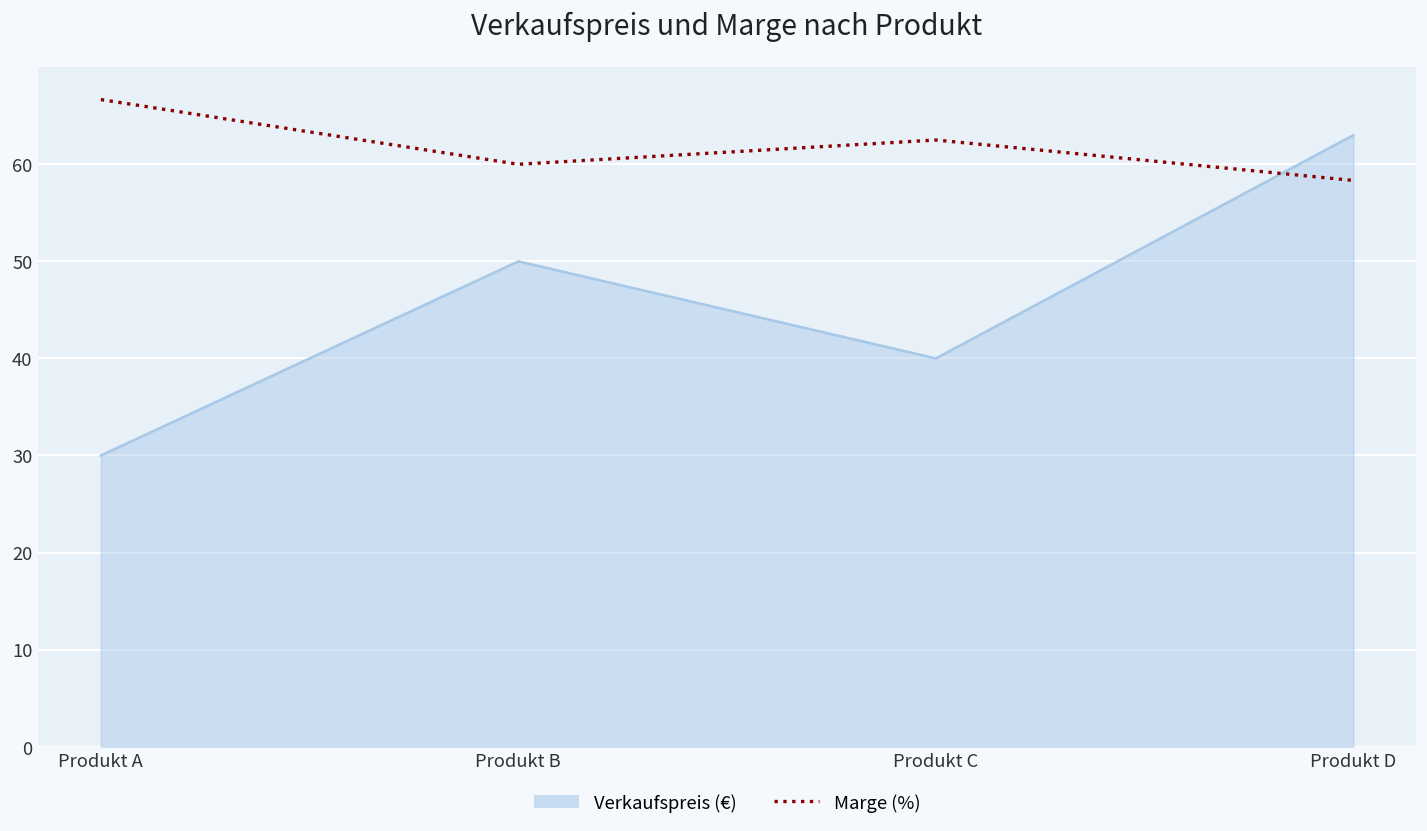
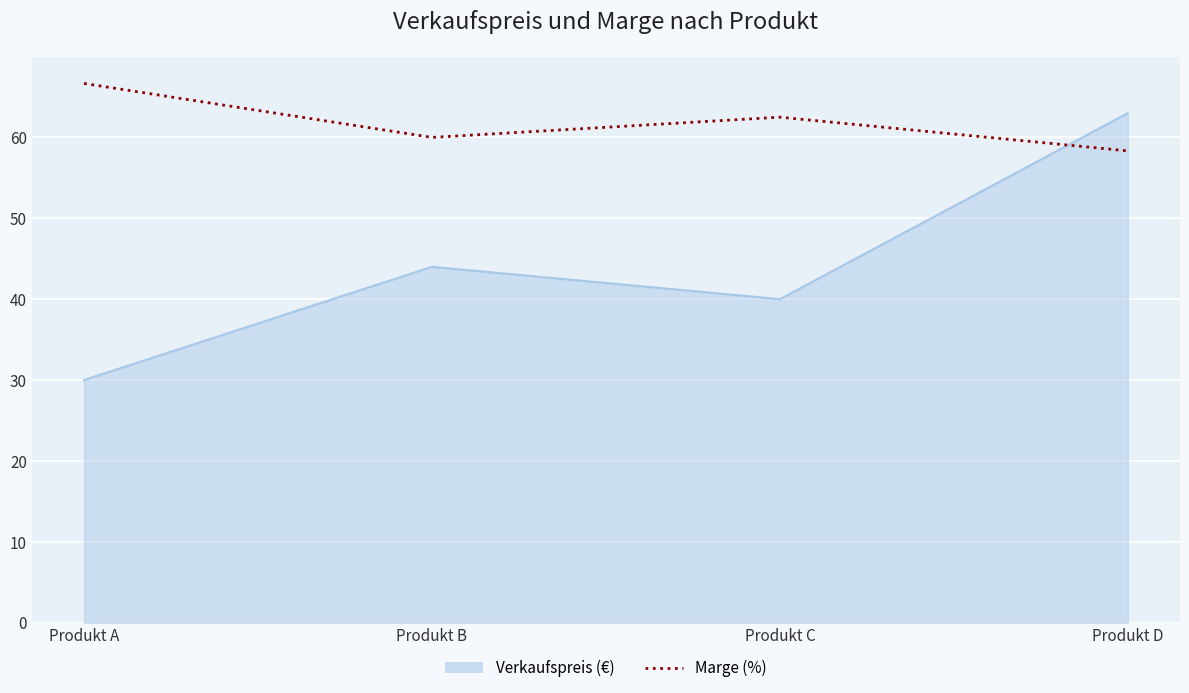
  {
    "Verkaufspreis (€)": {
      "Produkt A": 30,
-     "Produkt B": 50,
+     "Produkt B": 44,
      "Produkt C": 40,
      "Produkt D": 63
    },
    "Marge (%)": {
      "Produkt A": 67,
      "Produkt B": 60,
      "Produkt C": 63,
      "Produkt D": 58
    }
  }
